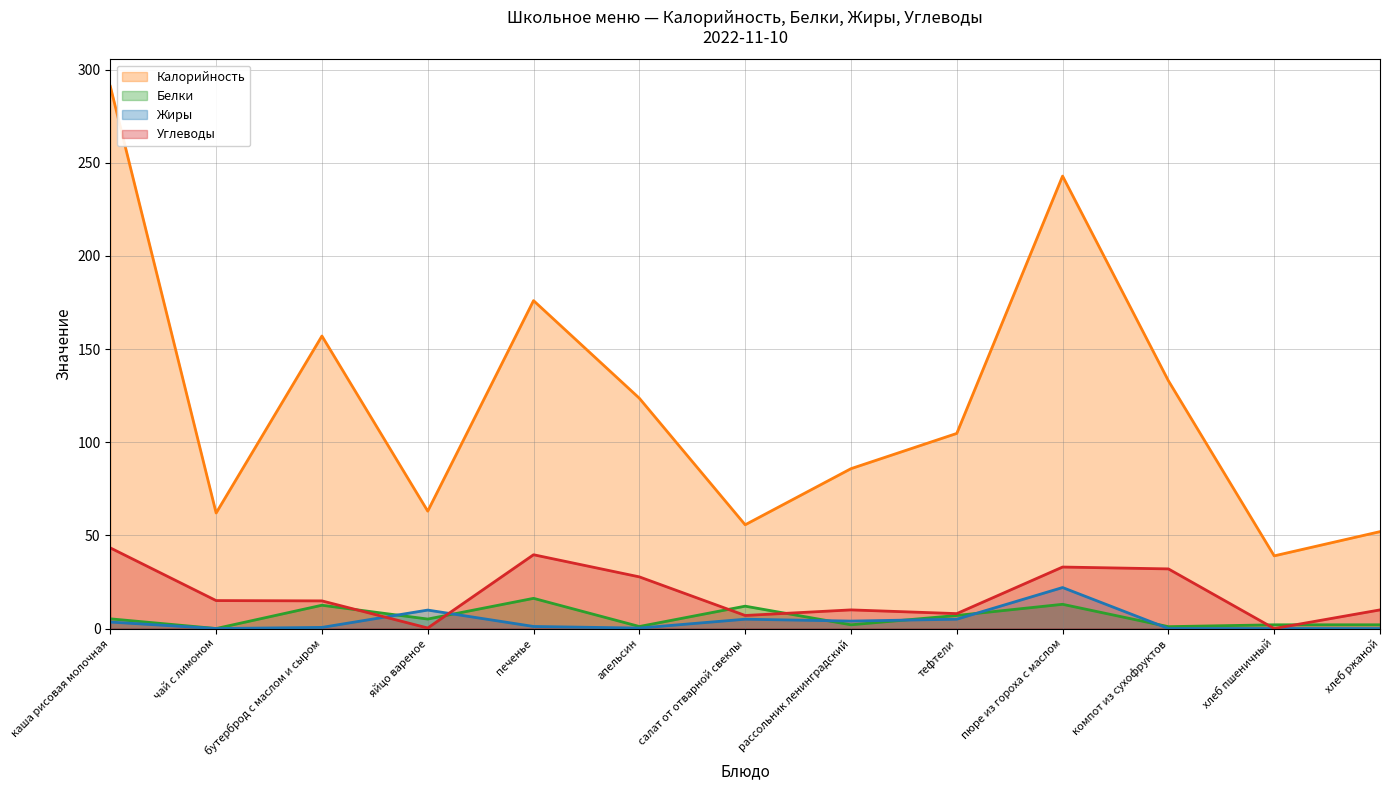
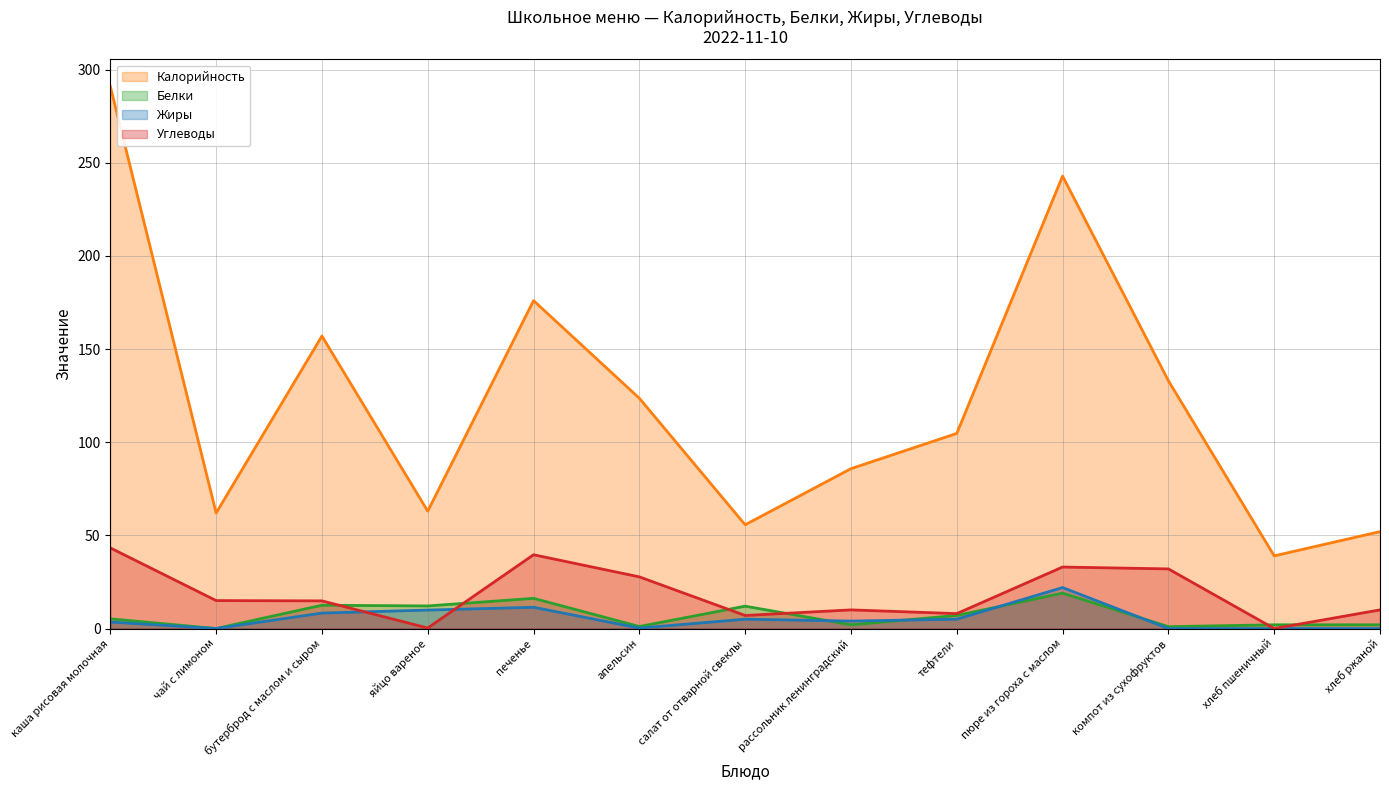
  {
    "Белки": {
      "каша рисовая молочная": 5,
      "бутерброд с маслом и сыром": 13,
-     "яйцо вареное": 5,
+     "яйцо вареное": 12,
      "печенье": 16,
      "салат от отварной свеклы": 12,
      "рассольник ленинградский": 2,
-     "пюре из гороха с маслом": 13,
+     "пюре из гороха с маслом": 19,
      "хлеб пшеничный": 2,
      "хлеб ржаной": 2
    },
    "Жиры": {
      "каша рисовая молочная": 3,
-     "бутерброд с маслом и сыром": 1,
+     "бутерброд с маслом и сыром": 8,
      "яйцо вареное": 10,
-     "печенье": 1,
+     "печенье": 11,
      "салат от отварной свеклы": 5,
      "рассольник ленинградский": 4,
      "тефтели": 5,
      "пюре из гороха с маслом": 22,
      "хлеб ржаной": 0
    }
  }
